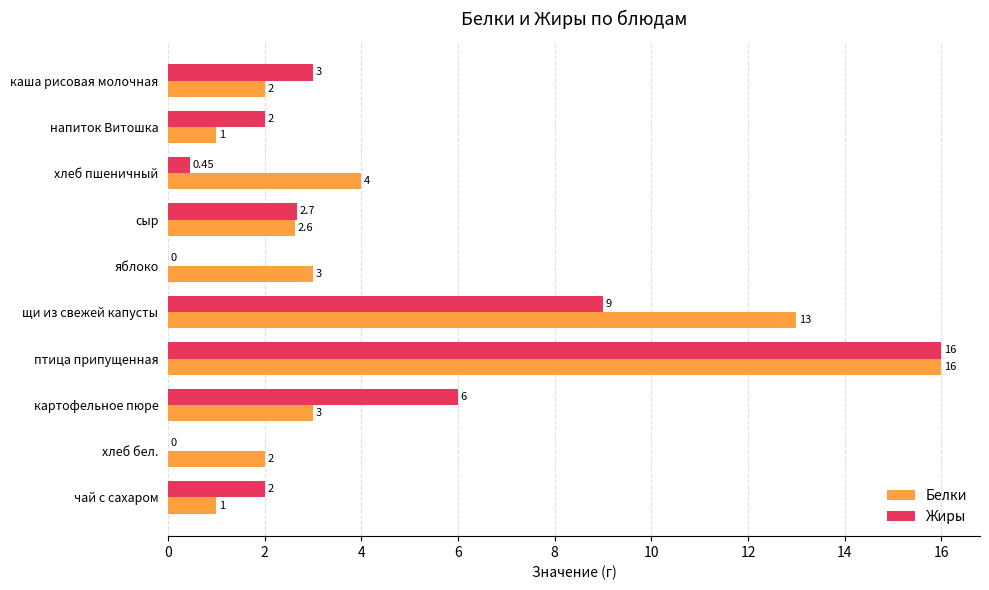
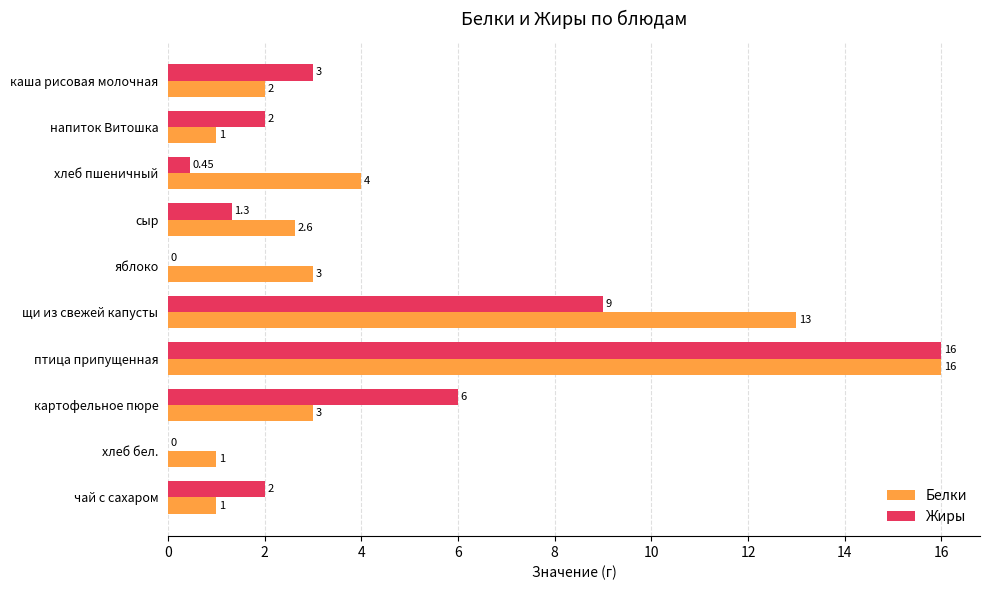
  {
    "Белки": {
      "каша рисовая молочная": 2,
      "напиток Витошка": 1,
      "хлеб пшеничный": 4,
      "сыр": 2.6,
      "яблоко": 3,
      "щи из свежей капусты": 13,
      "птица припущенная": 16,
      "картофельное пюре": 3,
-     "хлеб бел.": 2,
+     "хлеб бел.": 1,
      "чай с сахаром": 1
    },
    "Жиры": {
      "каша рисовая молочная": 3,
      "напиток Витошка": 2,
      "хлеб пшеничный": 0.45,
-     "сыр": 2.7,
+     "сыр": 1.3,
      "яблоко": 0,
      "щи из свежей капусты": 9,
      "птица припущенная": 16,
      "картофельное пюре": 6,
      "хлеб бел.": 0,
      "чай с сахаром": 2
    }
  }
